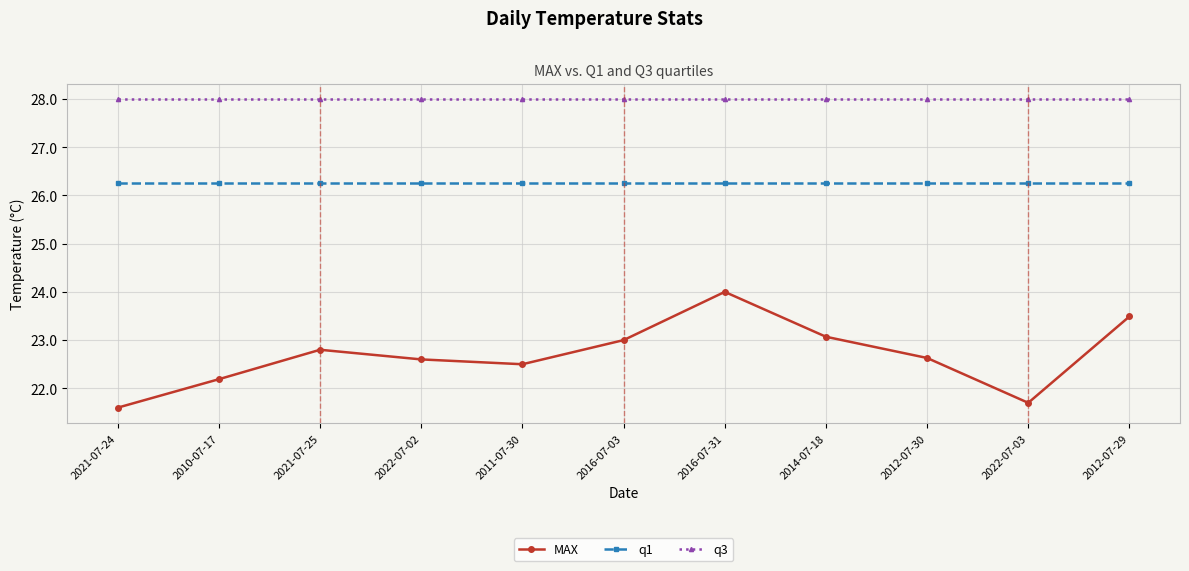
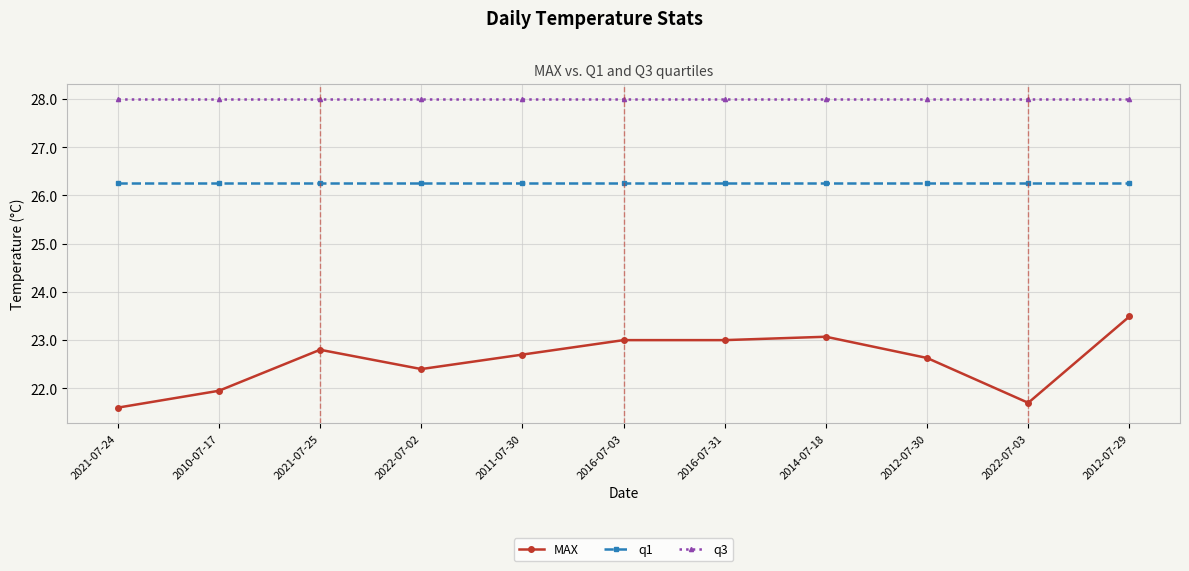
  {
    "MAX": {
      "2021-07-24": 21.6,
-     "2010-07-17": 22.2,
+     "2010-07-17": 22.0,
      "2021-07-25": 22.8,
-     "2022-07-02": 22.6,
-     "2011-07-30": 22.5,
+     "2022-07-02": 22.4,
+     "2011-07-30": 22.7,
      "2016-07-03": 23.0,
-     "2016-07-31": 24,
+     "2016-07-31": 23,
      "2014-07-18": 23.1,
      "2012-07-30": 22.6,
      "2022-07-03": 21.7,
      "2012-07-29": 23.5
    },
    "q1": {
      "2021-07-24": 26.3,
      "2010-07-17": 26.3,
      "2021-07-25": 26.3,
      "2022-07-02": 26.3,
      "2011-07-30": 26.3,
      "2016-07-03": 26.3,
      "2016-07-31": 26.3,
      "2014-07-18": 26.3,
      "2012-07-30": 26.3,
      "2022-07-03": 26.3,
      "2012-07-29": 26.3
    },
    "q3": {
      "2021-07-24": 28.0,
      "2010-07-17": 28.0,
      "2021-07-25": 28.0,
      "2022-07-02": 28.0,
      "2011-07-30": 28.0,
      "2016-07-03": 28.0,
      "2016-07-31": 28.0,
      "2014-07-18": 28.0,
      "2012-07-30": 28.0,
      "2022-07-03": 28.0,
      "2012-07-29": 28.0
    }
  }
